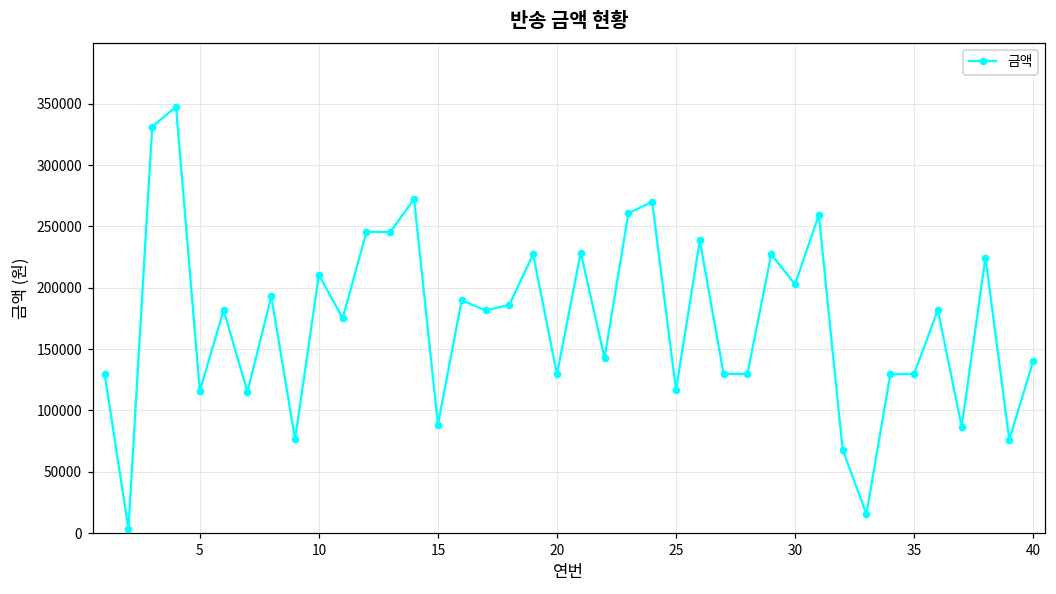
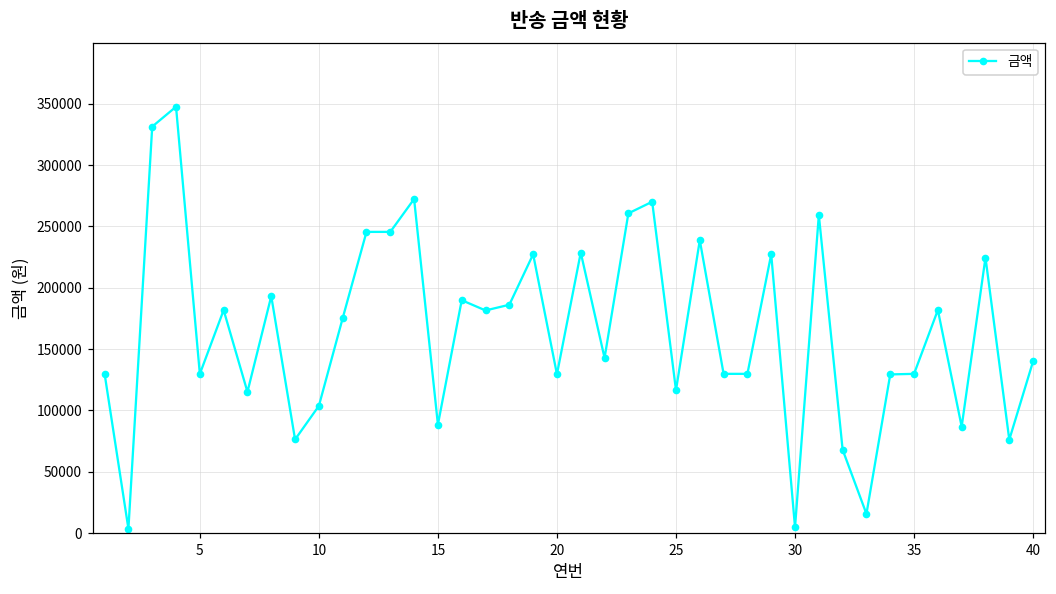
  {
-   "5": 116000,
-   "10": 211000,
+   "5": 130000,
+   "10": 104000,
    "15": 89000,
    "20": 130000,
    "25": 117000,
-   "30": 203000,
+   "30": 5000,
    "35": 130000,
    "40": 140000
  }
